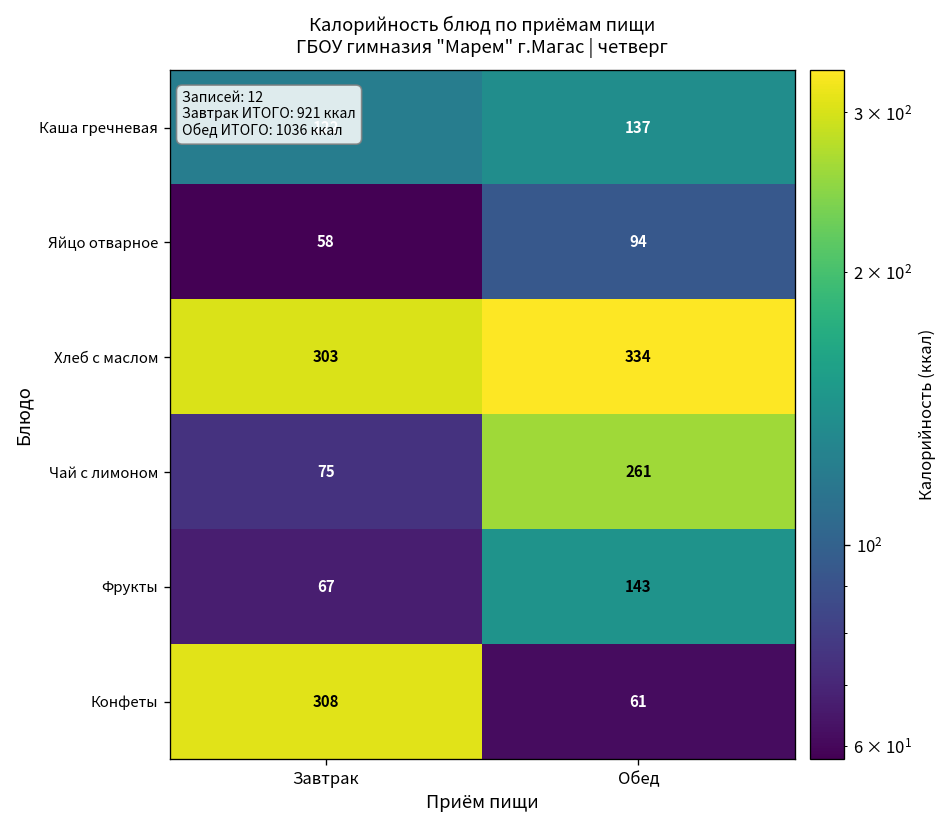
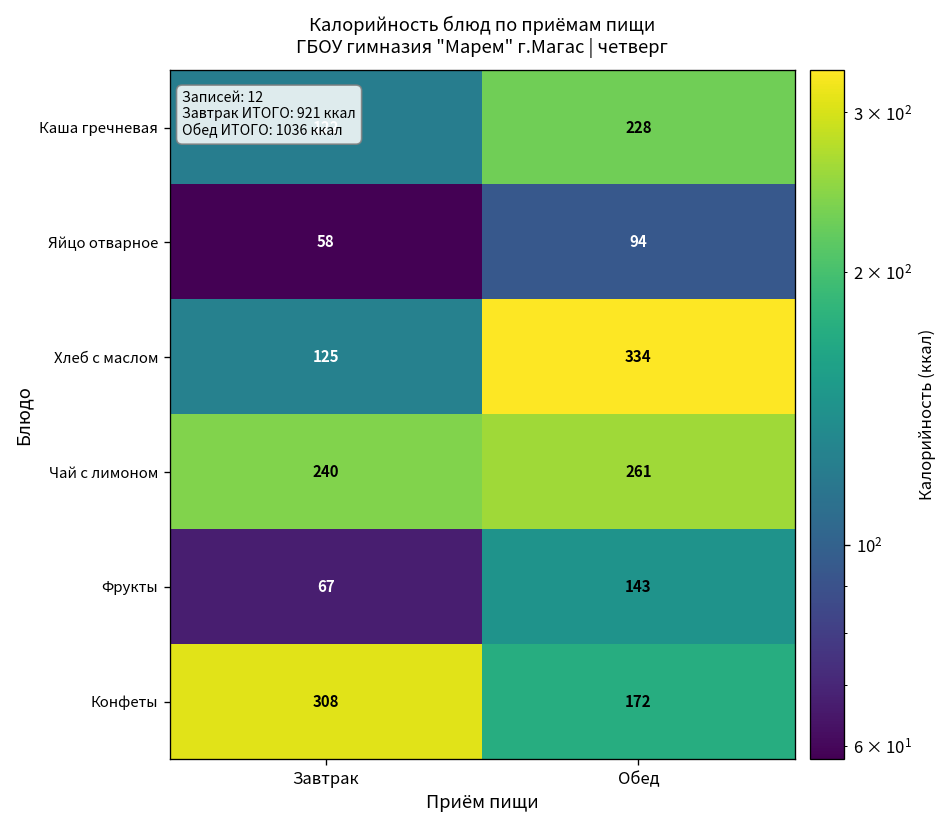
  {
    "Каша гречневая": {
-     "Обед": 137
+     "Обед": 228
    },
    "Яйцо отварное": {
      "Завтрак": 58,
      "Обед": 94
    },
    "Хлеб с маслом": {
-     "Завтрак": 303,
+     "Завтрак": 125,
      "Обед": 334
    },
    "Чай с лимоном": {
-     "Завтрак": 75,
+     "Завтрак": 240,
      "Обед": 261
    },
    "Фрукты": {
      "Завтрак": 67,
      "Обед": 143
    },
    "Конфеты": {
      "Завтрак": 308,
-     "Обед": 61
+     "Обед": 172
    }
  }
